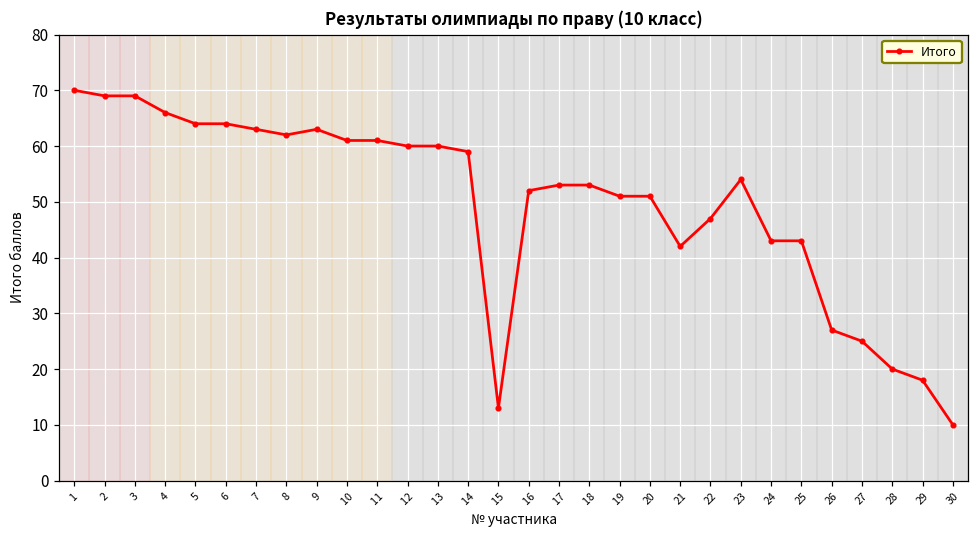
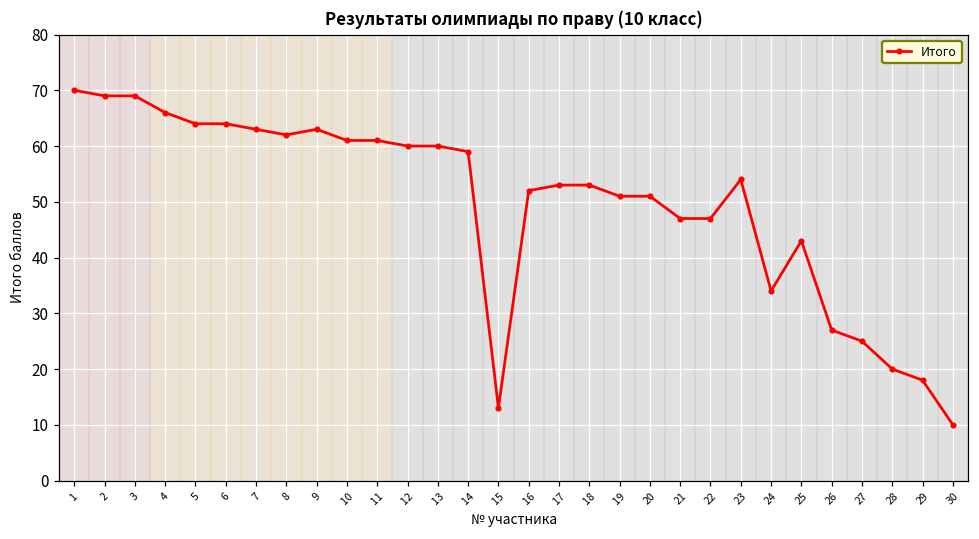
  {
    "1": 70,
    "2": 69,
    "3": 69,
    "4": 66,
    "5": 64,
    "6": 64,
    "7": 63,
    "8": 62,
    "9": 63,
    "10": 61,
    "11": 61,
    "12": 60,
    "13": 60,
    "14": 59,
    "15": 13,
    "16": 52,
    "17": 53,
    "18": 53,
    "19": 51,
    "20": 51,
-   "21": 42,
+   "21": 47,
    "22": 47,
    "23": 54,
-   "24": 43,
+   "24": 34,
    "25": 43,
    "26": 27,
    "27": 25,
    "28": 20,
    "29": 18,
    "30": 10
  }
